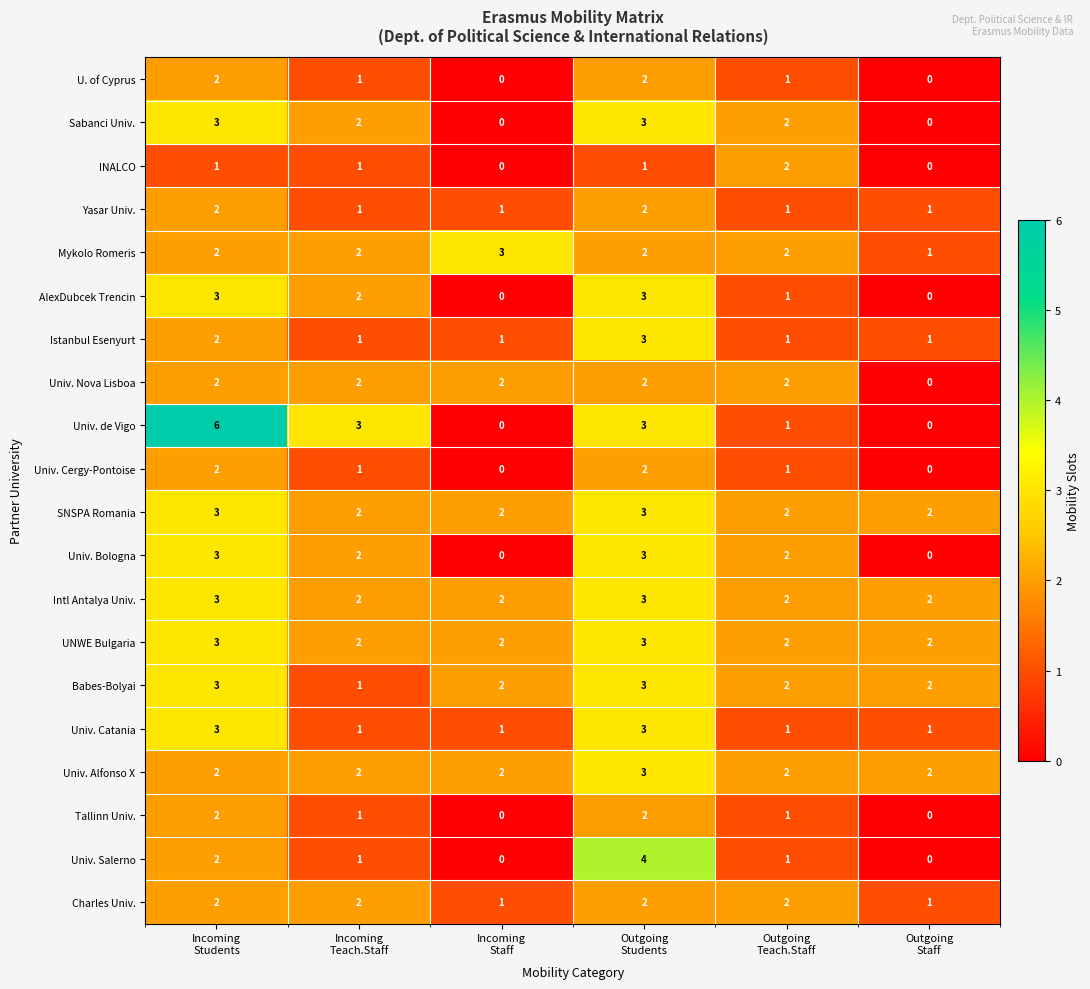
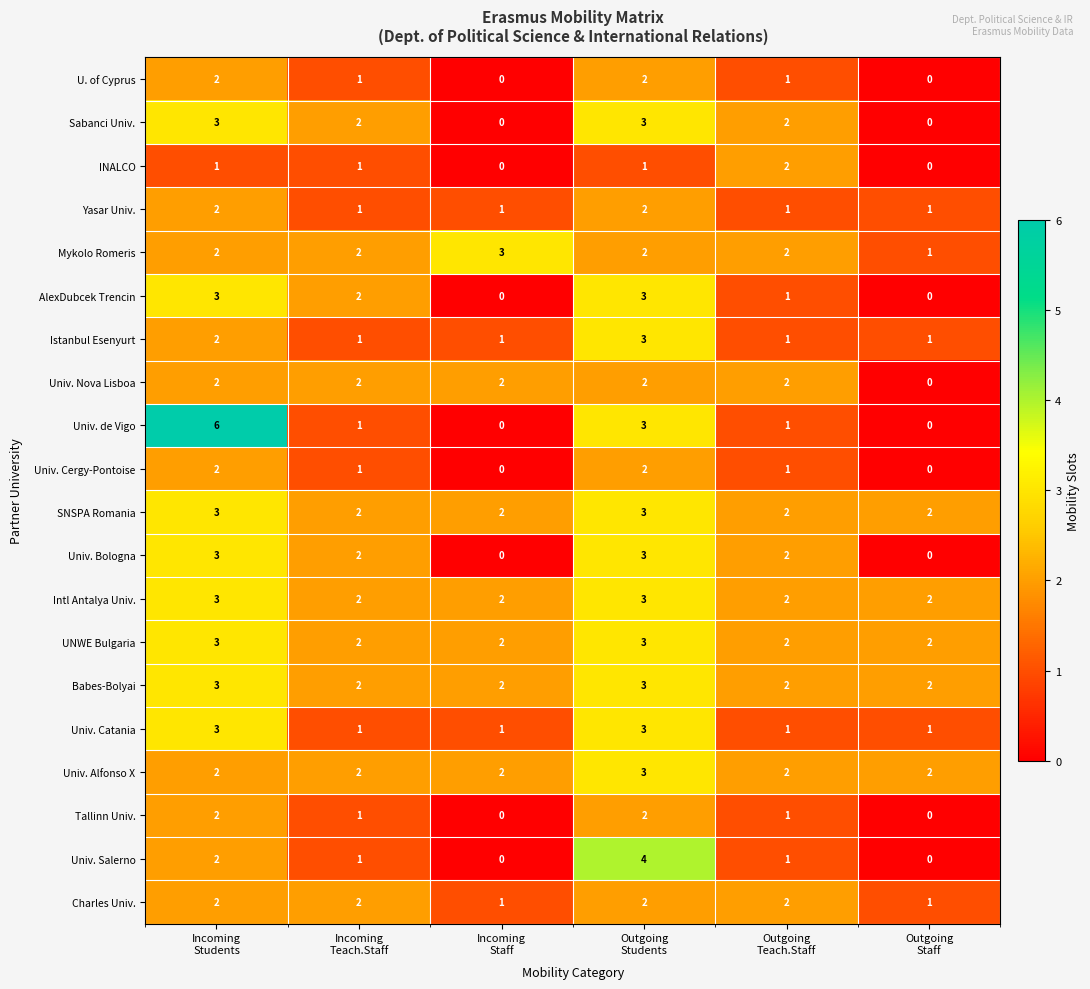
  {
    "U. of Cyprus": {
      "Incoming Students": 2,
      "Incoming Teach.Staff": 1,
      "Incoming Staff": 0,
      "Outgoing Students": 2,
      "Outgoing Teach.Staff": 1,
      "Outgoing Staff": 0
    },
    "Sabanci Univ.": {
      "Incoming Students": 3,
      "Incoming Teach.Staff": 2,
      "Incoming Staff": 0,
      "Outgoing Students": 3,
      "Outgoing Teach.Staff": 2,
      "Outgoing Staff": 0
    },
    "INALCO": {
      "Incoming Students": 1,
      "Incoming Teach.Staff": 1,
      "Incoming Staff": 0,
      "Outgoing Students": 1,
      "Outgoing Teach.Staff": 2,
      "Outgoing Staff": 0
    },
    "Yasar Univ.": {
      "Incoming Students": 2,
      "Incoming Teach.Staff": 1,
      "Incoming Staff": 1,
      "Outgoing Students": 2,
      "Outgoing Teach.Staff": 1,
      "Outgoing Staff": 1
    },
    "Mykolo Romeris": {
      "Incoming Students": 2,
      "Incoming Teach.Staff": 2,
      "Incoming Staff": 3,
      "Outgoing Students": 2,
      "Outgoing Teach.Staff": 2,
      "Outgoing Staff": 1
    },
    "AlexDubcek Trencin": {
      "Incoming Students": 3,
      "Incoming Teach.Staff": 2,
      "Incoming Staff": 0,
      "Outgoing Students": 3,
      "Outgoing Teach.Staff": 1,
      "Outgoing Staff": 0
    },
    "Istanbul Esenyurt": {
      "Incoming Students": 2,
      "Incoming Teach.Staff": 1,
      "Incoming Staff": 1,
      "Outgoing Students": 3,
      "Outgoing Teach.Staff": 1,
      "Outgoing Staff": 1
    },
    "Univ. Nova Lisboa": {
      "Incoming Students": 2,
      "Incoming Teach.Staff": 2,
      "Incoming Staff": 2,
      "Outgoing Students": 2,
      "Outgoing Teach.Staff": 2,
      "Outgoing Staff": 0
    },
    "Univ. de Vigo": {
      "Incoming Students": 6,
-     "Incoming Teach.Staff": 3,
+     "Incoming Teach.Staff": 1,
      "Incoming Staff": 0,
      "Outgoing Students": 3,
      "Outgoing Teach.Staff": 1,
      "Outgoing Staff": 0
    },
    "Univ. Cergy-Pontoise": {
      "Incoming Students": 2,
      "Incoming Teach.Staff": 1,
      "Incoming Staff": 0,
      "Outgoing Students": 2,
      "Outgoing Teach.Staff": 1,
      "Outgoing Staff": 0
    },
    "SNSPA Romania": {
      "Incoming Students": 3,
      "Incoming Teach.Staff": 2,
      "Incoming Staff": 2,
      "Outgoing Students": 3,
      "Outgoing Teach.Staff": 2,
      "Outgoing Staff": 2
    },
    "Univ. Bologna": {
      "Incoming Students": 3,
      "Incoming Teach.Staff": 2,
      "Incoming Staff": 0,
      "Outgoing Students": 3,
      "Outgoing Teach.Staff": 2,
      "Outgoing Staff": 0
    },
    "Intl Antalya Univ.": {
      "Incoming Students": 3,
      "Incoming Teach.Staff": 2,
      "Incoming Staff": 2,
      "Outgoing Students": 3,
      "Outgoing Teach.Staff": 2,
      "Outgoing Staff": 2
    },
    "UNWE Bulgaria": {
      "Incoming Students": 3,
      "Incoming Teach.Staff": 2,
      "Incoming Staff": 2,
      "Outgoing Students": 3,
      "Outgoing Teach.Staff": 2,
      "Outgoing Staff": 2
    },
    "Babes-Bolyai": {
      "Incoming Students": 3,
-     "Incoming Teach.Staff": 1,
+     "Incoming Teach.Staff": 2,
      "Incoming Staff": 2,
      "Outgoing Students": 3,
      "Outgoing Teach.Staff": 2,
      "Outgoing Staff": 2
    },
    "Univ. Catania": {
      "Incoming Students": 3,
      "Incoming Teach.Staff": 1,
      "Incoming Staff": 1,
      "Outgoing Students": 3,
      "Outgoing Teach.Staff": 1,
      "Outgoing Staff": 1
    },
    "Univ. Alfonso X": {
      "Incoming Students": 2,
      "Incoming Teach.Staff": 2,
      "Incoming Staff": 2,
      "Outgoing Students": 3,
      "Outgoing Teach.Staff": 2,
      "Outgoing Staff": 2
    },
    "Tallinn Univ.": {
      "Incoming Students": 2,
      "Incoming Teach.Staff": 1,
      "Incoming Staff": 0,
      "Outgoing Students": 2,
      "Outgoing Teach.Staff": 1,
      "Outgoing Staff": 0
    },
    "Univ. Salerno": {
      "Incoming Students": 2,
      "Incoming Teach.Staff": 1,
      "Incoming Staff": 0,
      "Outgoing Students": 4,
      "Outgoing Teach.Staff": 1,
      "Outgoing Staff": 0
    },
    "Charles Univ.": {
      "Incoming Students": 2,
      "Incoming Teach.Staff": 2,
      "Incoming Staff": 1,
      "Outgoing Students": 2,
      "Outgoing Teach.Staff": 2,
      "Outgoing Staff": 1
    }
  }
